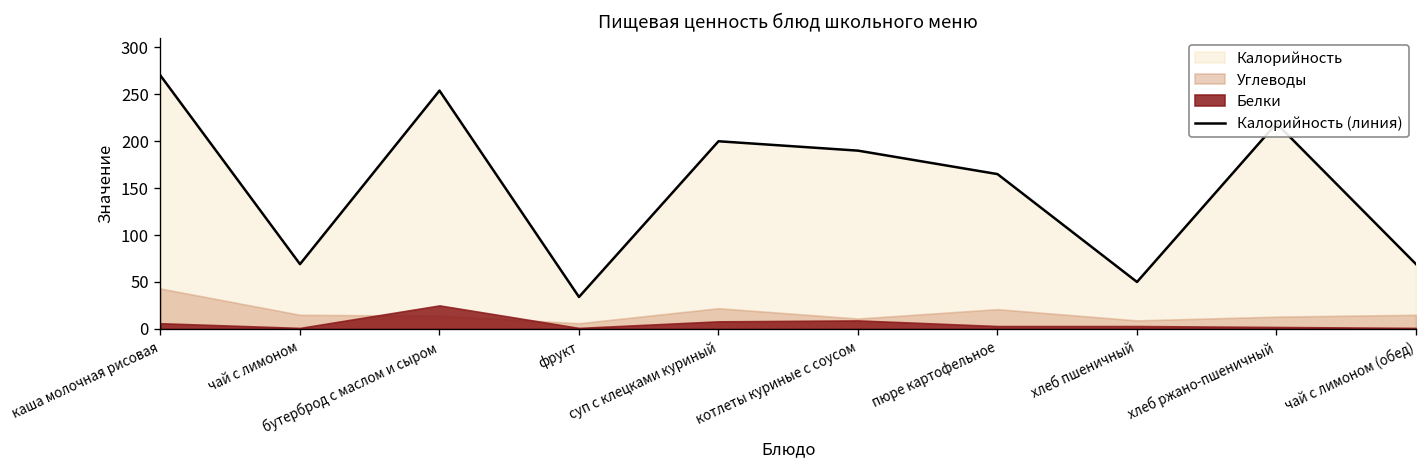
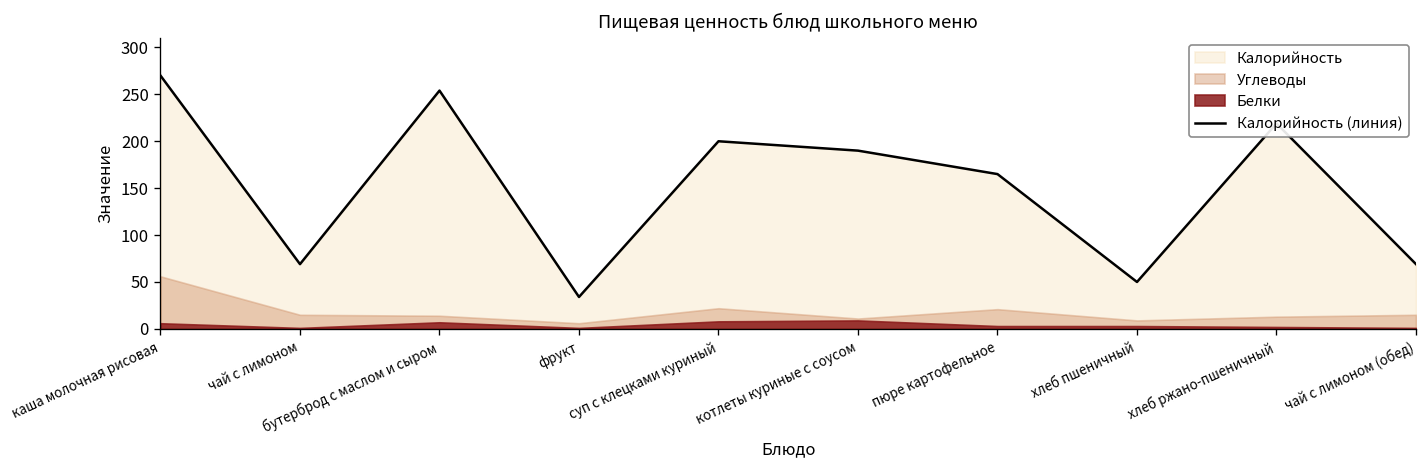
  {
    "Калорийность": {
      "каша молочная рисовая": 270,
      "чай с лимоном": 70,
      "бутерброд с маслом и сыром": 250,
      "фрукт": 30,
      "суп с клецками куриный": 200,
      "котлеты куриные с соусом": 190,
      "пюре картофельное": 170,
      "хлеб пшеничный": 50,
      "чай с лимоном (обед)": 70
    },
    "Углеводы": {
-     "каша молочная рисовая": 40,
+     "каша молочная рисовая": 60,
      "чай с лимоном": 20,
      "бутерброд с маслом и сыром": 10,
      "фрукт": 10,
      "суп с клецками куриный": 20,
      "пюре картофельное": 20,
      "хлеб пшеничный": 10,
      "хлеб ржано-пшеничный": 10,
      "чай с лимоном (обед)": 20
    },
    "Белки": {
      "каша молочная рисовая": 10,
-     "бутерброд с маслом и сыром": 30,
+     "бутерброд с маслом и сыром": 10,
      "суп с клецками куриный": 10
    }
  }
